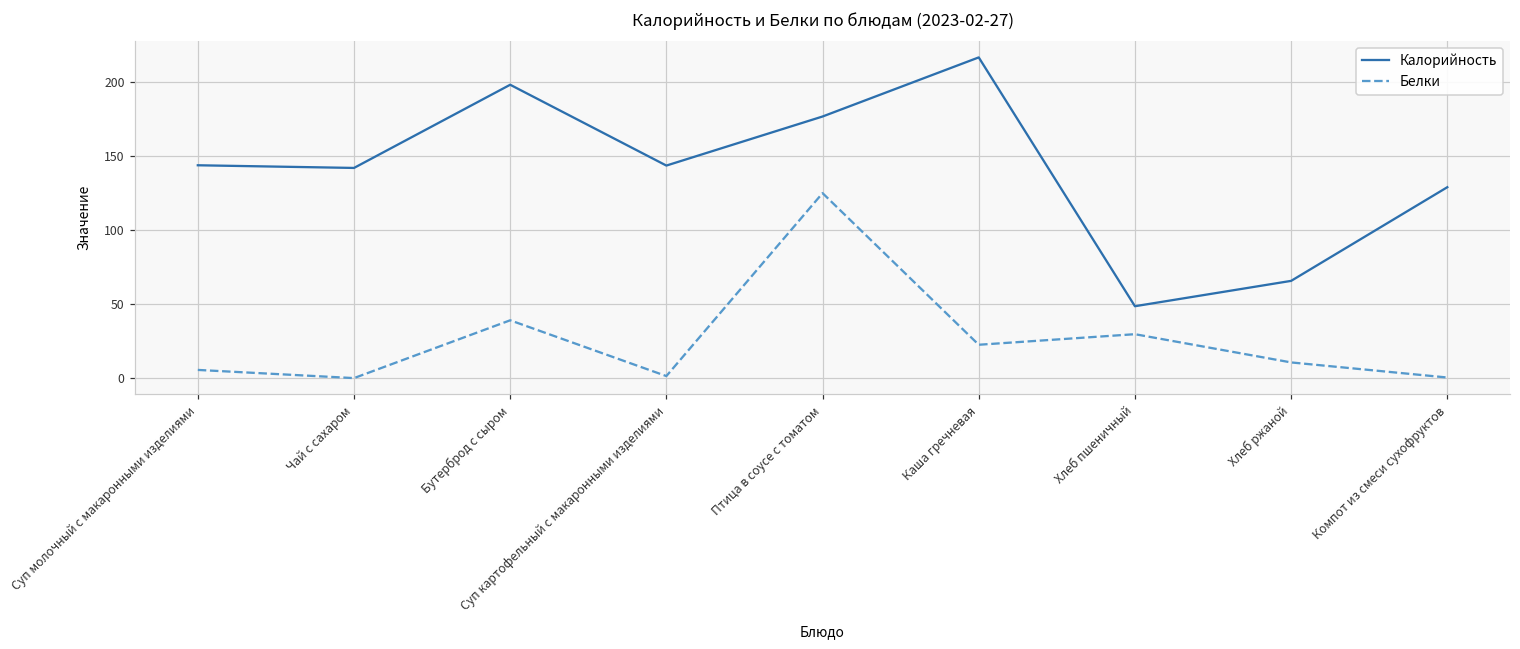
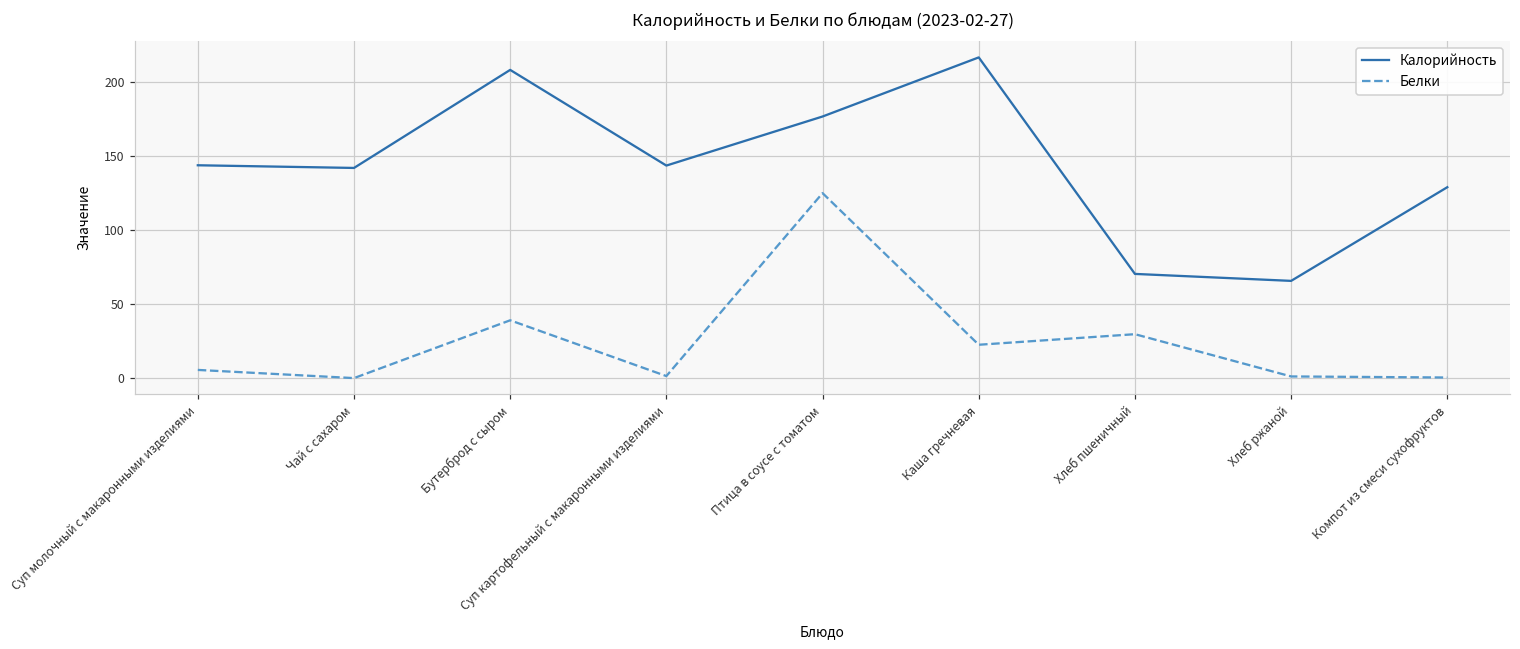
  {
    "Калорийность": {
      "Суп молочный с макаронными изделиями": 144,
      "Чай с сахаром": 142,
-     "Бутерброд с сыром": 198,
+     "Бутерброд с сыром": 208,
      "Суп картофельный с макаронными изделиями": 144,
      "Птица в соусе с томатом": 177,
      "Каша гречневая": 217,
-     "Хлеб пшеничный": 49,
+     "Хлеб пшеничный": 71,
      "Хлеб ржаной": 66,
      "Компот из смеси сухофруктов": 129
    },
    "Белки": {
      "Суп молочный с макаронными изделиями": 6,
      "Чай с сахаром": 0,
      "Бутерброд с сыром": 39,
      "Суп картофельный с макаронными изделиями": 2,
      "Птица в соусе с томатом": 125,
      "Каша гречневая": 23,
      "Хлеб пшеничный": 30,
-     "Хлеб ржаной": 11,
+     "Хлеб ржаной": 1,
      "Компот из смеси сухофруктов": 1
    }
  }
